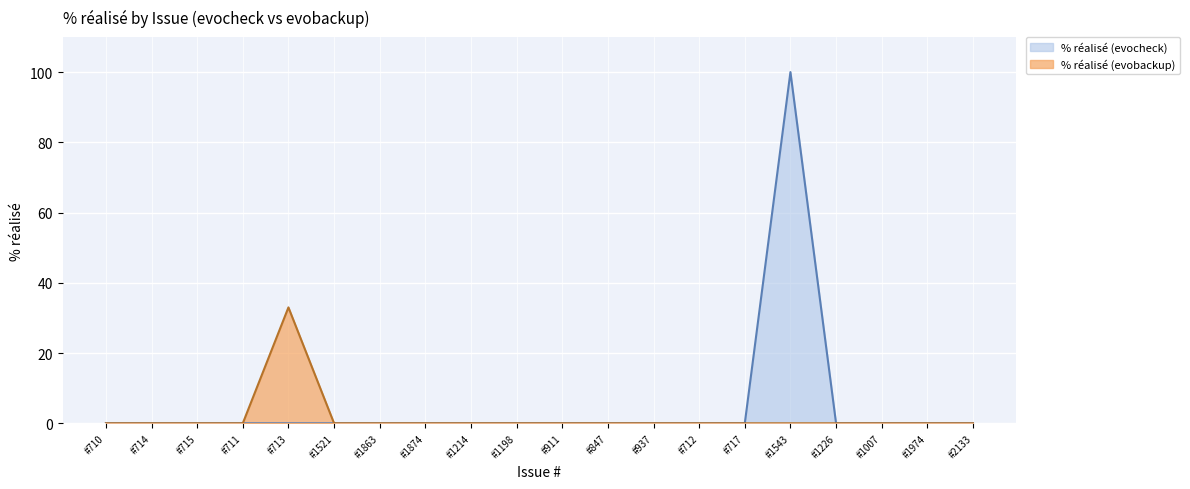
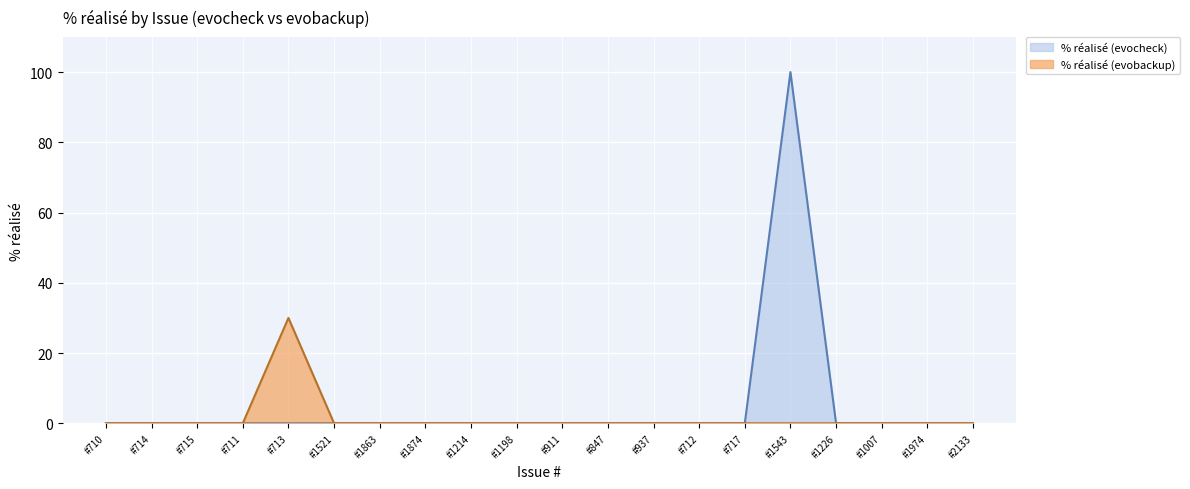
  {
    "% réalisé (evocheck)": {
      "#713": 0,
      "#1543": 100
    },
    "% réalisé (evobackup)": {
-     "#713": 33,
+     "#713": 30,
      "#1543": 0
    }
  }
